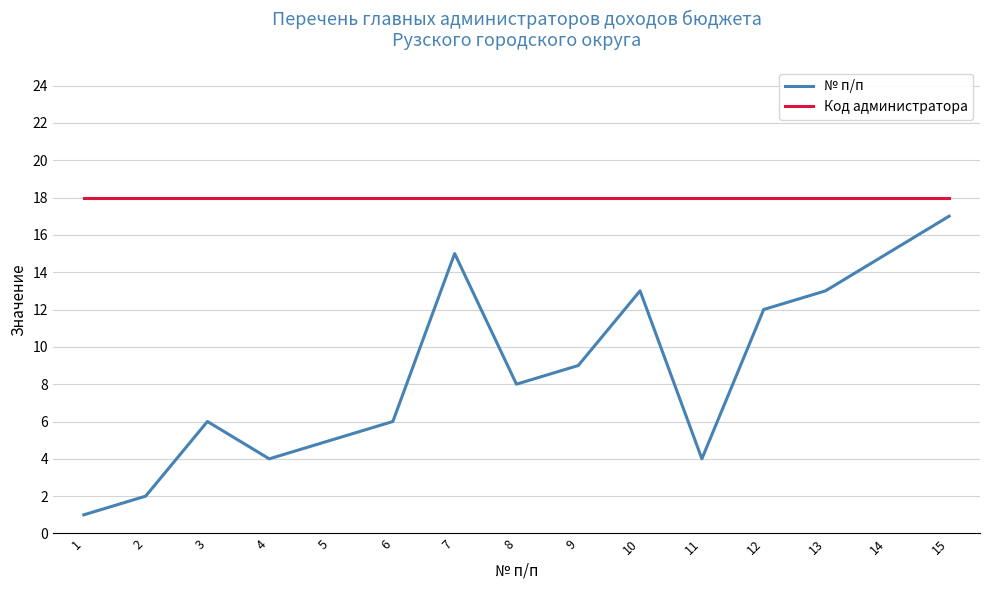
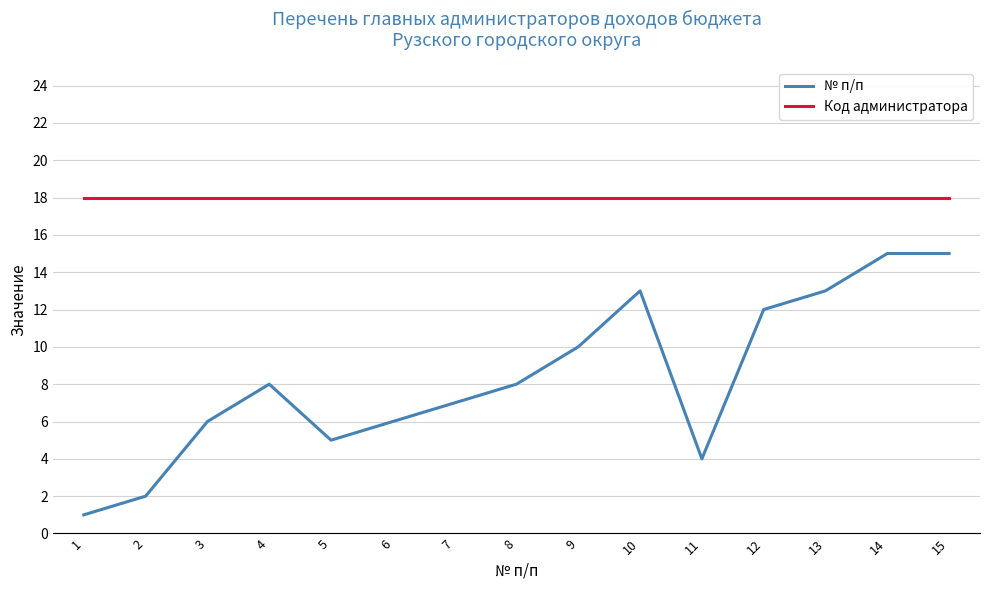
  {
    "№ п/п": {
      "1": 1,
      "2": 2,
      "3": 6,
-     "4": 4,
+     "4": 8,
      "5": 5,
      "6": 6,
-     "7": 15,
+     "7": 7,
      "8": 8,
-     "9": 9,
+     "9": 10,
      "10": 13,
      "11": 4,
      "12": 12,
      "13": 13,
      "14": 15,
-     "15": 17
+     "15": 15
    },
    "Код администратора": {
      "1": 18,
      "2": 18,
      "3": 18,
      "4": 18,
      "5": 18,
      "6": 18,
      "7": 18,
      "8": 18,
      "9": 18,
      "10": 18,
      "11": 18,
      "12": 18,
      "13": 18,
      "14": 18,
      "15": 18
    }
  }
